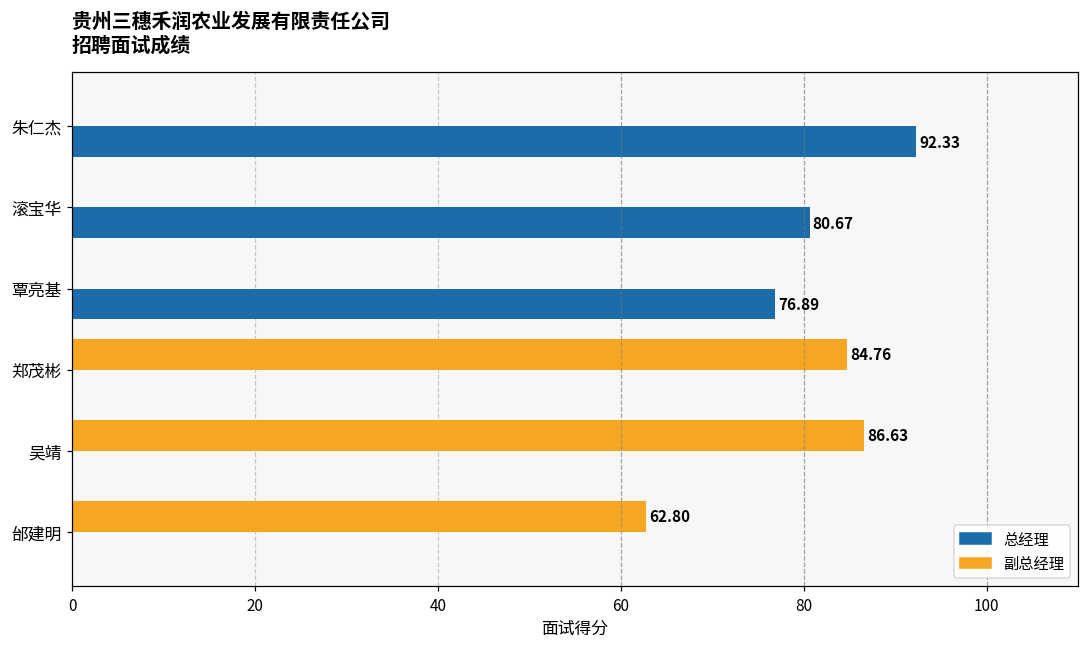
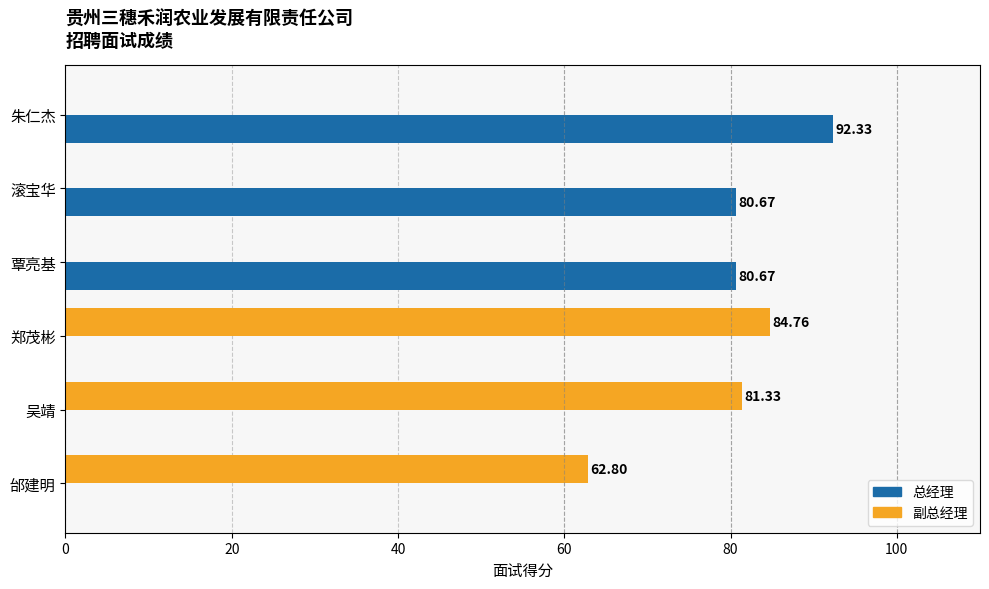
  {
    "总经理": {
      "朱仁杰": 92.33,
      "滚宝华": 80.67,
-     "覃亮基": 76.89
+     "覃亮基": 80.67
    },
    "副总经理": {
      "郑茂彬": 84.76,
-     "吴靖": 86.63,
+     "吴靖": 81.33,
      "邰建明": 62.80
    }
  }
